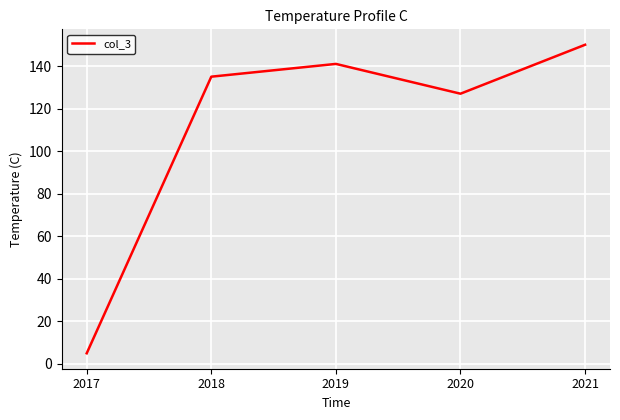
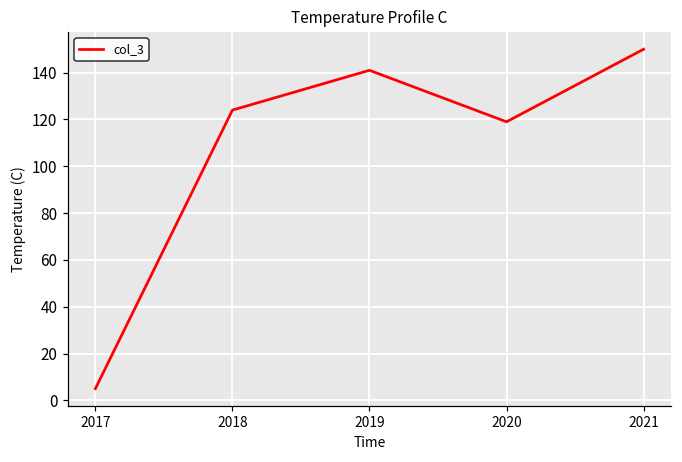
  {
    "2017": 5,
-   "2018": 135,
+   "2018": 124,
    "2019": 141,
-   "2020": 127,
+   "2020": 119,
    "2021": 150
  }
